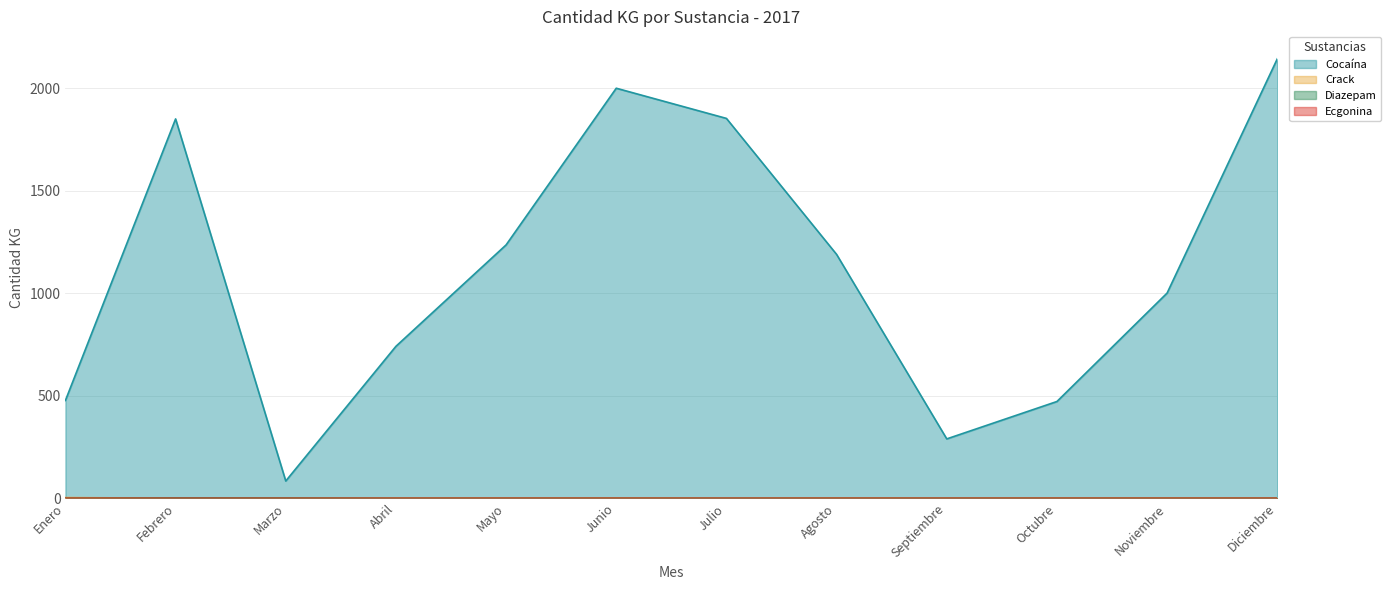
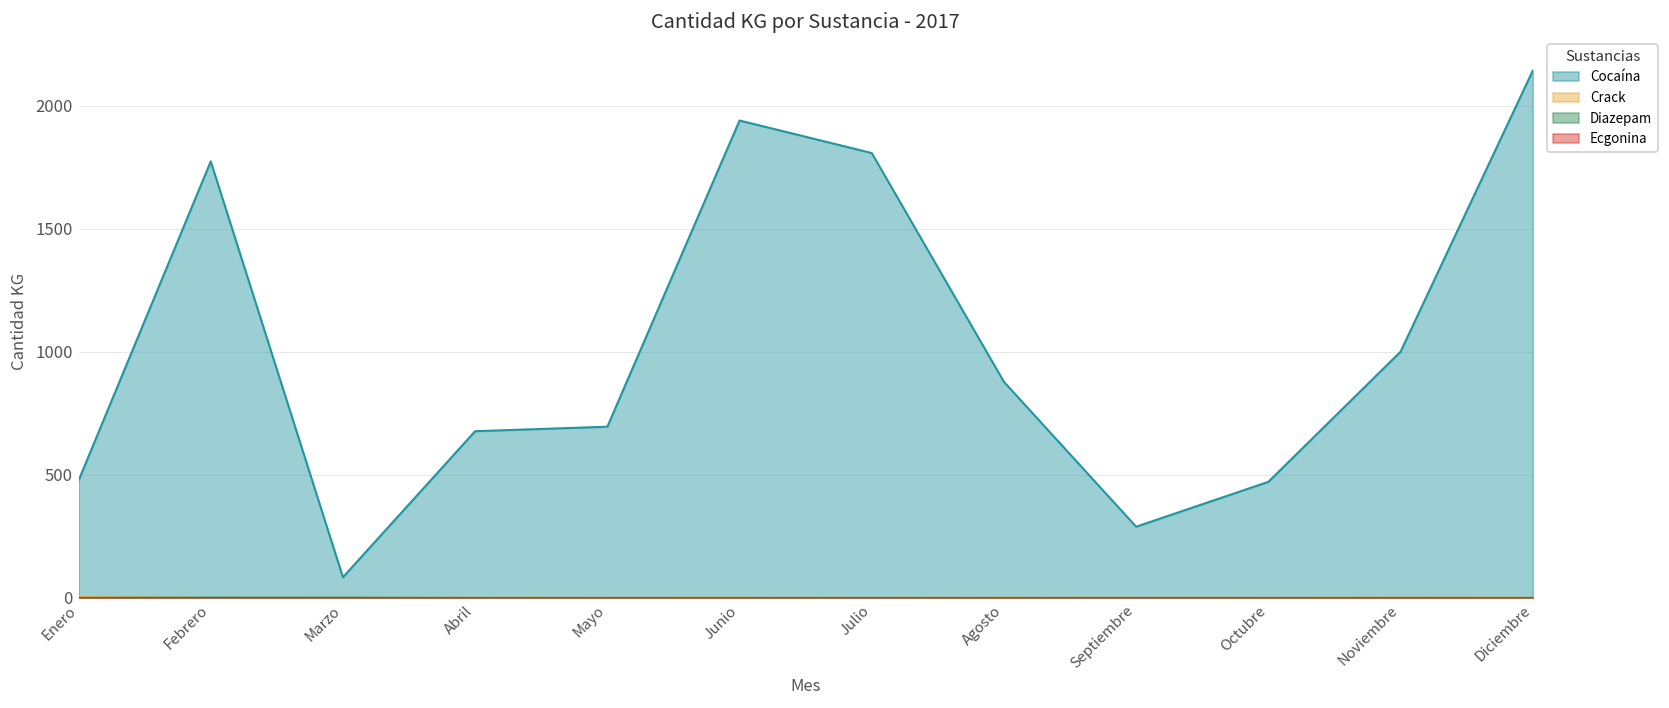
  {
    "Cocaína": {
      "Enero": 480,
-     "Febrero": 1850,
+     "Febrero": 1770,
      "Marzo": 80,
-     "Abril": 740,
-     "Mayo": 1240,
-     "Junio": 2000,
-     "Julio": 1850,
-     "Agosto": 1190,
+     "Abril": 680,
+     "Mayo": 700,
+     "Junio": 1940,
+     "Julio": 1810,
+     "Agosto": 880,
      "Septiembre": 290,
      "Octubre": 470,
      "Noviembre": 1000,
      "Diciembre": 2140
    },
    "Ecgonina": {
      "Enero": 0,
      "Febrero": 0,
      "Marzo": 0,
      "Abril": 0,
      "Mayo": 0,
      "Junio": 0,
      "Julio": 0,
      "Agosto": 0,
      "Septiembre": 0,
      "Octubre": 0,
      "Noviembre": 0,
      "Diciembre": 0
    }
  }
